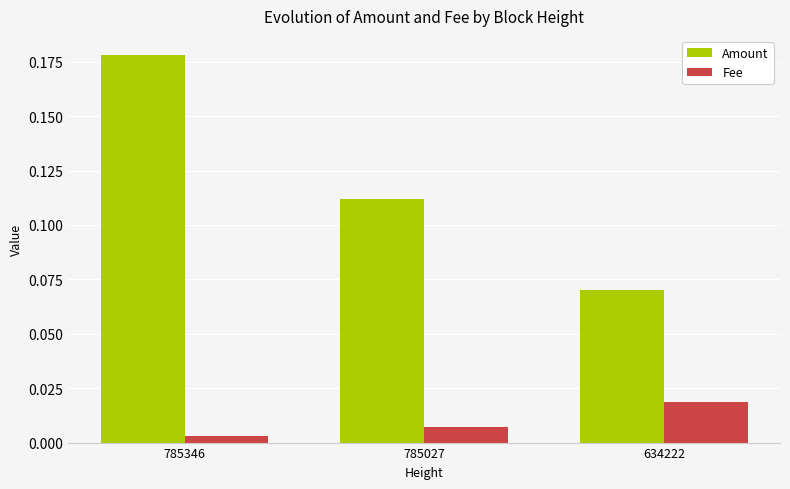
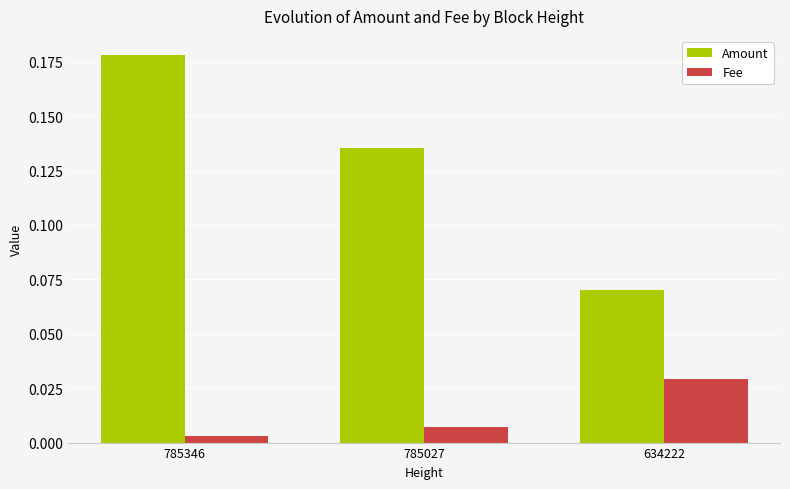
  {
    "Amount": {
      "785346": 0.178,
-     "785027": 0.112,
+     "785027": 0.135,
      "634222": 0.070
    },
    "Fee": {
      "785346": 0.003,
      "785027": 0.007,
-     "634222": 0.019
+     "634222": 0.029
    }
  }
